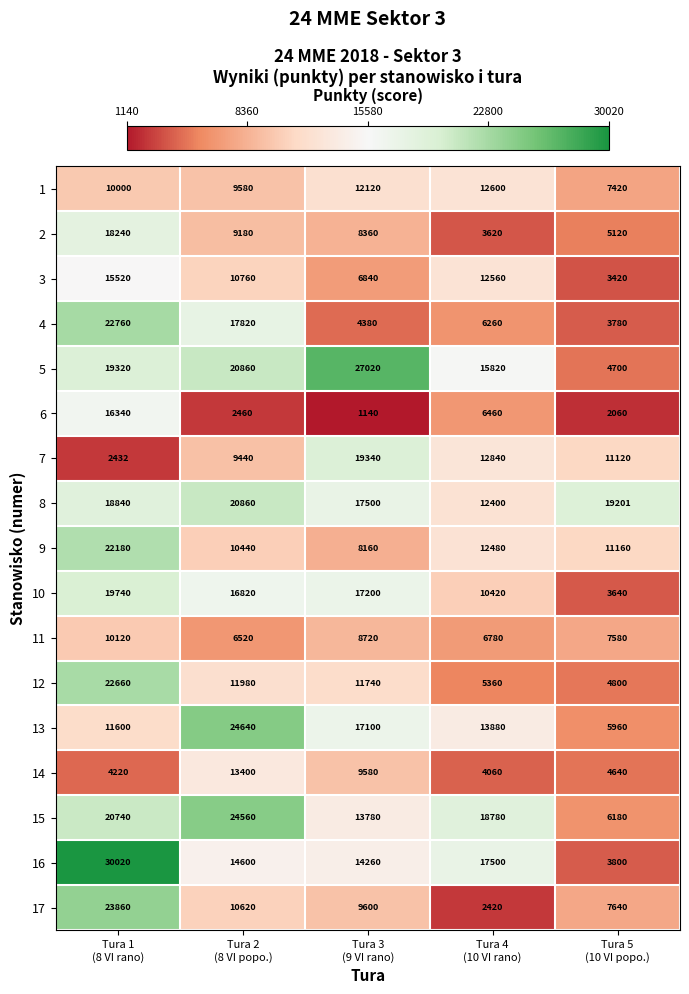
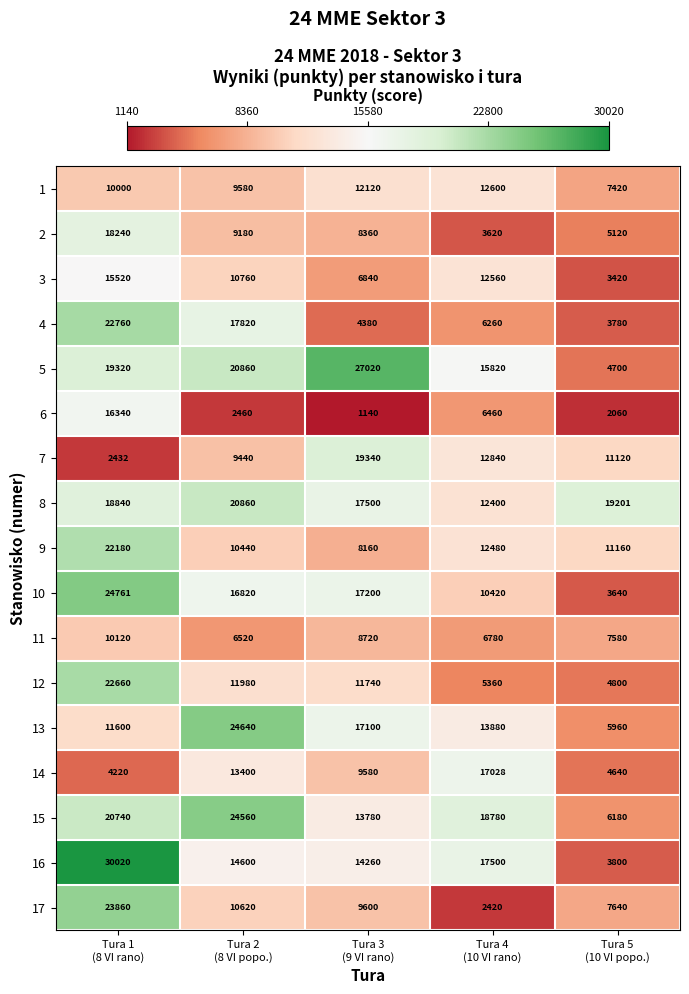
  {
    "1": {
      "Tura 1 (8 VI rano)": 10000,
      "Tura 2 (8 VI popo.)": 9580,
      "Tura 3 (9 VI rano)": 12120,
      "Tura 4 (10 VI rano)": 12600,
      "Tura 5 (10 VI popo.)": 7420
    },
    "2": {
      "Tura 1 (8 VI rano)": 18240,
      "Tura 2 (8 VI popo.)": 9180,
      "Tura 3 (9 VI rano)": 8360,
      "Tura 4 (10 VI rano)": 3620,
      "Tura 5 (10 VI popo.)": 5120
    },
    "3": {
      "Tura 1 (8 VI rano)": 15520,
      "Tura 2 (8 VI popo.)": 10760,
      "Tura 3 (9 VI rano)": 6840,
      "Tura 4 (10 VI rano)": 12560,
      "Tura 5 (10 VI popo.)": 3420
    },
    "4": {
      "Tura 1 (8 VI rano)": 22760,
      "Tura 2 (8 VI popo.)": 17820,
      "Tura 3 (9 VI rano)": 4380,
      "Tura 4 (10 VI rano)": 6260,
      "Tura 5 (10 VI popo.)": 3780
    },
    "5": {
      "Tura 1 (8 VI rano)": 19320,
      "Tura 2 (8 VI popo.)": 20860,
      "Tura 3 (9 VI rano)": 27020,
      "Tura 4 (10 VI rano)": 15820,
      "Tura 5 (10 VI popo.)": 4700
    },
    "6": {
      "Tura 1 (8 VI rano)": 16340,
      "Tura 2 (8 VI popo.)": 2460,
      "Tura 3 (9 VI rano)": 1140,
      "Tura 4 (10 VI rano)": 6460,
      "Tura 5 (10 VI popo.)": 2060
    },
    "7": {
      "Tura 1 (8 VI rano)": 2432,
      "Tura 2 (8 VI popo.)": 9440,
      "Tura 3 (9 VI rano)": 19340,
      "Tura 4 (10 VI rano)": 12840,
      "Tura 5 (10 VI popo.)": 11120
    },
    "8": {
      "Tura 1 (8 VI rano)": 18840,
      "Tura 2 (8 VI popo.)": 20860,
      "Tura 3 (9 VI rano)": 17500,
      "Tura 4 (10 VI rano)": 12400,
      "Tura 5 (10 VI popo.)": 19201
    },
    "9": {
      "Tura 1 (8 VI rano)": 22180,
      "Tura 2 (8 VI popo.)": 10440,
      "Tura 3 (9 VI rano)": 8160,
      "Tura 4 (10 VI rano)": 12480,
      "Tura 5 (10 VI popo.)": 11160
    },
    "10": {
-     "Tura 1 (8 VI rano)": 19740,
+     "Tura 1 (8 VI rano)": 24761,
      "Tura 2 (8 VI popo.)": 16820,
      "Tura 3 (9 VI rano)": 17200,
      "Tura 4 (10 VI rano)": 10420,
      "Tura 5 (10 VI popo.)": 3640
    },
    "11": {
      "Tura 1 (8 VI rano)": 10120,
      "Tura 2 (8 VI popo.)": 6520,
      "Tura 3 (9 VI rano)": 8720,
      "Tura 4 (10 VI rano)": 6780,
      "Tura 5 (10 VI popo.)": 7580
    },
    "12": {
      "Tura 1 (8 VI rano)": 22660,
      "Tura 2 (8 VI popo.)": 11980,
      "Tura 3 (9 VI rano)": 11740,
      "Tura 4 (10 VI rano)": 5360,
      "Tura 5 (10 VI popo.)": 4800
    },
    "13": {
      "Tura 1 (8 VI rano)": 11600,
      "Tura 2 (8 VI popo.)": 24640,
      "Tura 3 (9 VI rano)": 17100,
      "Tura 4 (10 VI rano)": 13880,
      "Tura 5 (10 VI popo.)": 5960
    },
    "14": {
      "Tura 1 (8 VI rano)": 4220,
      "Tura 2 (8 VI popo.)": 13400,
      "Tura 3 (9 VI rano)": 9580,
-     "Tura 4 (10 VI rano)": 4060,
+     "Tura 4 (10 VI rano)": 17028,
      "Tura 5 (10 VI popo.)": 4640
    },
    "15": {
      "Tura 1 (8 VI rano)": 20740,
      "Tura 2 (8 VI popo.)": 24560,
      "Tura 3 (9 VI rano)": 13780,
      "Tura 4 (10 VI rano)": 18780,
      "Tura 5 (10 VI popo.)": 6180
    },
    "16": {
      "Tura 1 (8 VI rano)": 30020,
      "Tura 2 (8 VI popo.)": 14600,
      "Tura 3 (9 VI rano)": 14260,
      "Tura 4 (10 VI rano)": 17500,
      "Tura 5 (10 VI popo.)": 3800
    },
    "17": {
      "Tura 1 (8 VI rano)": 23860,
      "Tura 2 (8 VI popo.)": 10620,
      "Tura 3 (9 VI rano)": 9600,
      "Tura 4 (10 VI rano)": 2420,
      "Tura 5 (10 VI popo.)": 7640
    }
  }
